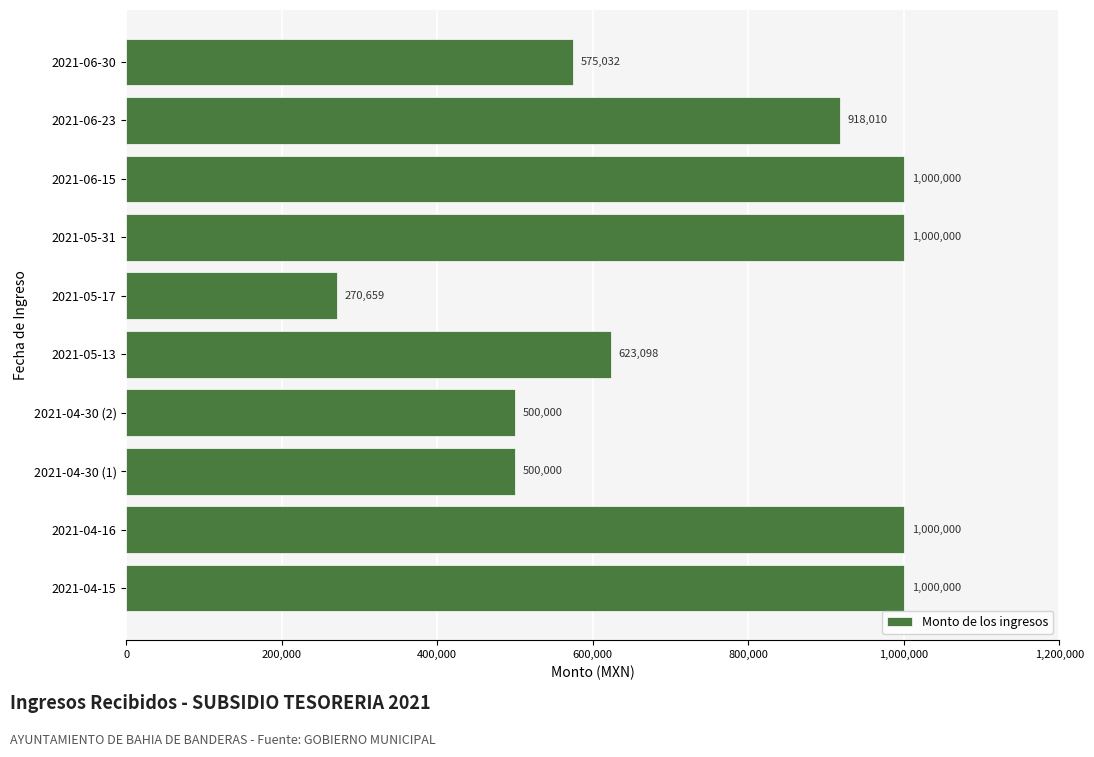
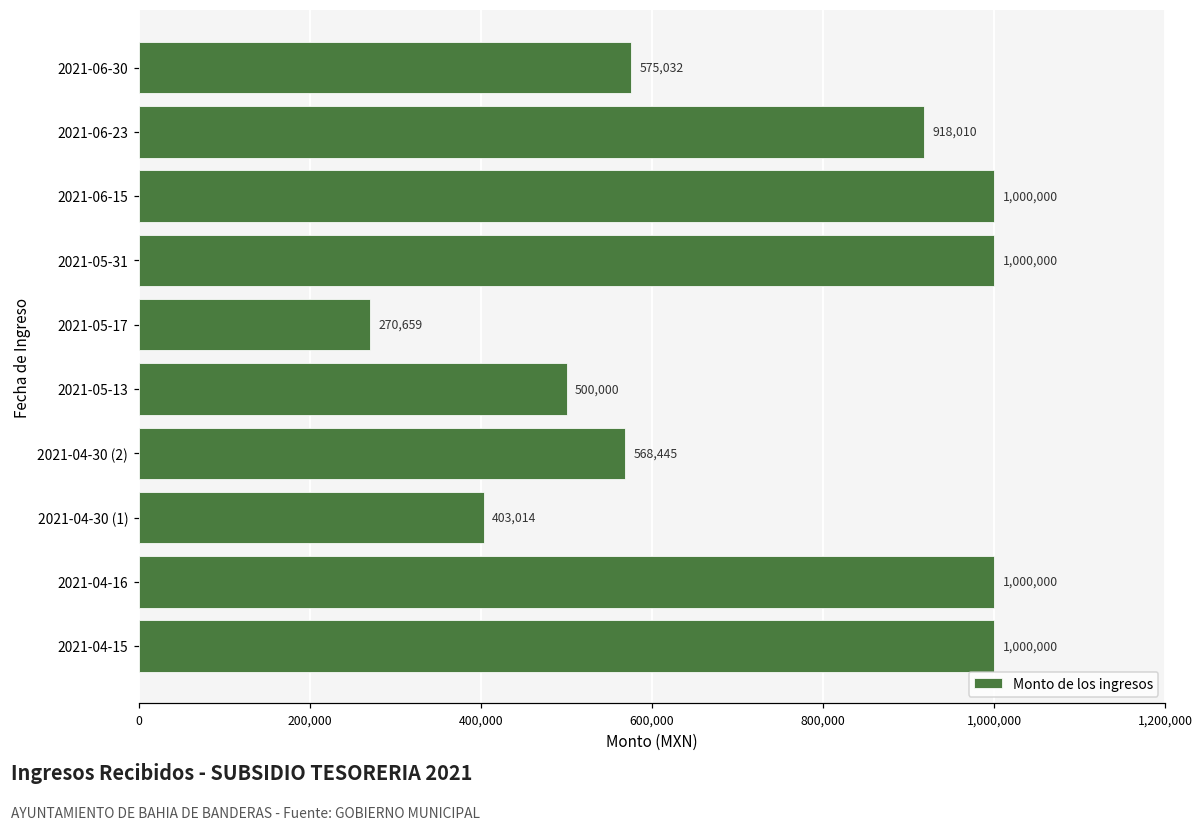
  {
    "2021-06-30": "575,032",
    "2021-06-23": "918,010",
    "2021-06-15": "1,000,000",
    "2021-05-31": "1,000,000",
    "2021-05-17": "270,659",
-   "2021-05-13": "623,098",
-   "2021-04-30 (2)": "500,000",
-   "2021-04-30 (1)": "500,000",
+   "2021-05-13": "500,000",
+   "2021-04-30 (2)": "568,445",
+   "2021-04-30 (1)": "403,014",
    "2021-04-16": "1,000,000",
    "2021-04-15": "1,000,000"
  }
